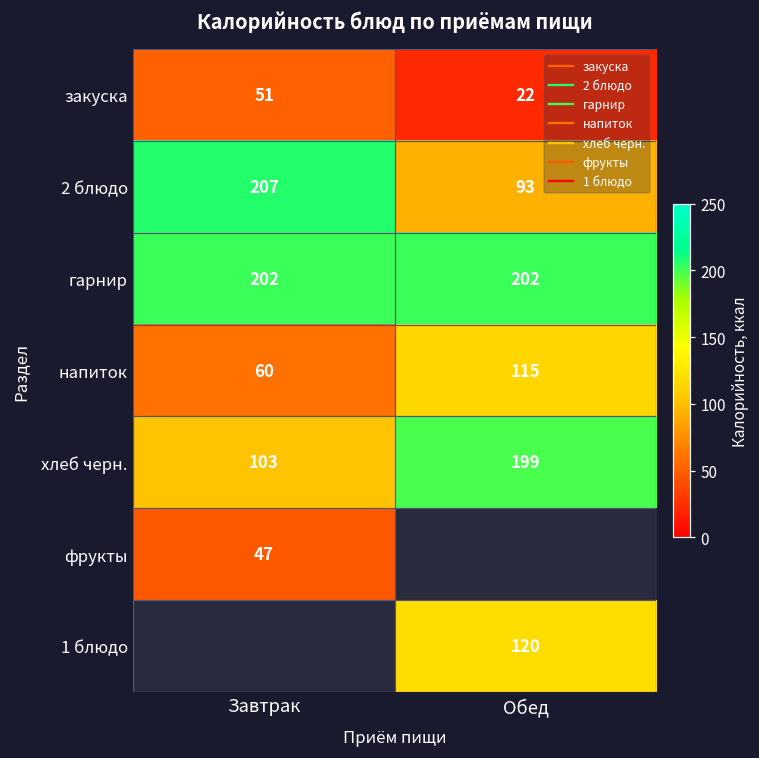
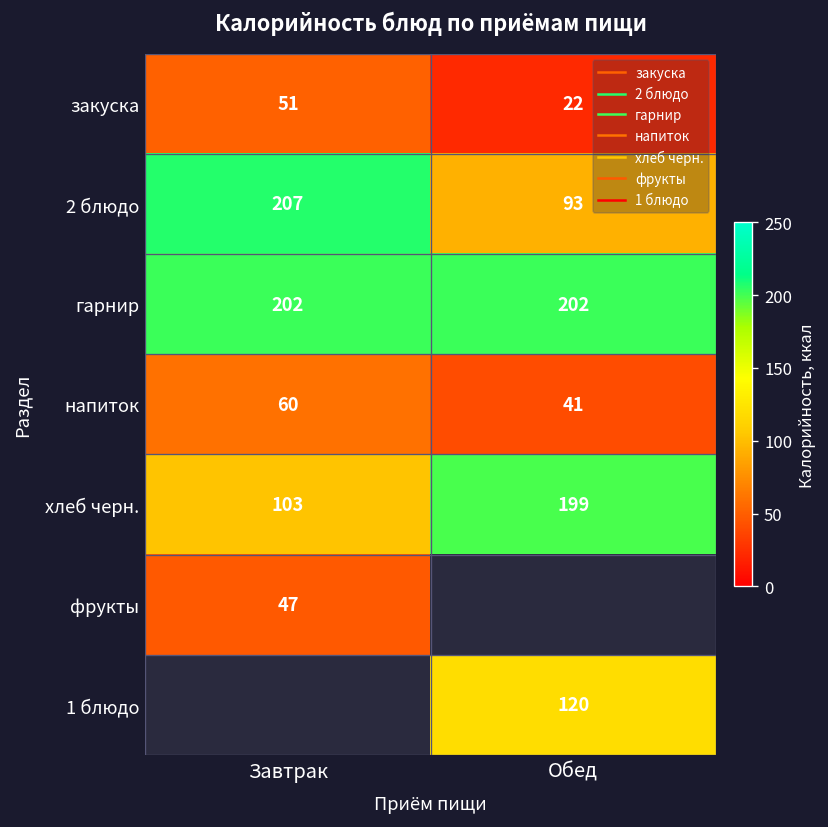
  {
    "закуска": {
      "Завтрак": 51,
      "Обед": 22
    },
    "2 блюдо": {
      "Завтрак": 207,
      "Обед": 93
    },
    "гарнир": {
      "Завтрак": 202,
      "Обед": 202
    },
    "напиток": {
      "Завтрак": 60,
-     "Обед": 115
+     "Обед": 41
    },
    "хлеб черн.": {
      "Завтрак": 103,
      "Обед": 199
    },
    "фрукты": {
      "Завтрак": 47
    },
    "1 блюдо": {
      "Обед": 120
    }
  }
